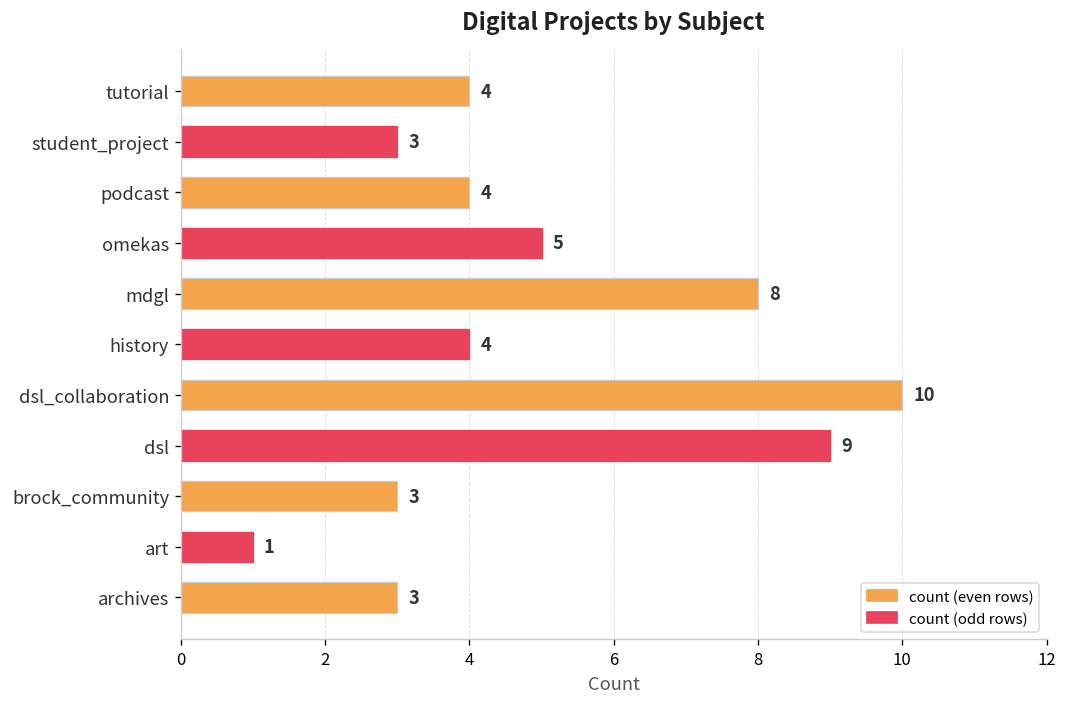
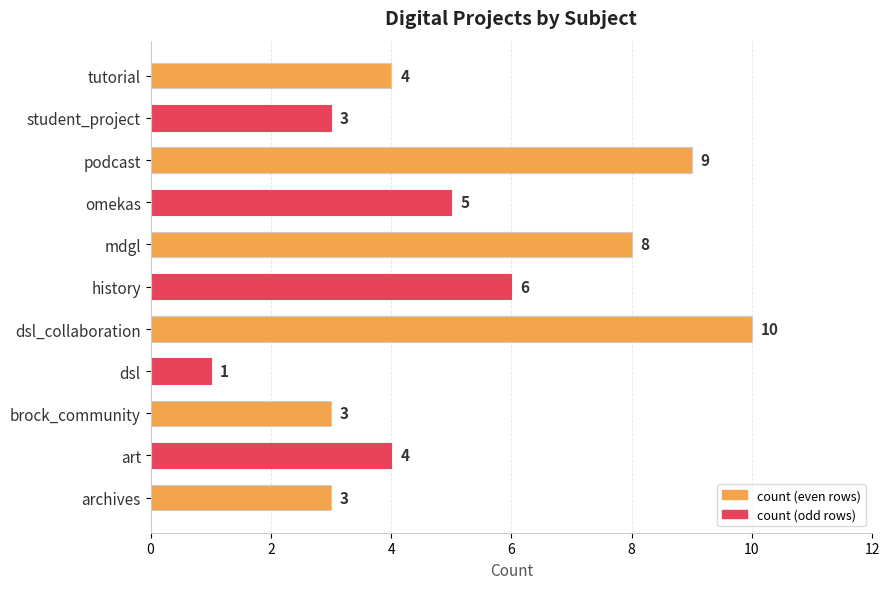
  {
    "tutorial": 4,
    "student_project": 3,
-   "podcast": 4,
+   "podcast": 9,
    "omekas": 5,
    "mdgl": 8,
-   "history": 4,
+   "history": 6,
    "dsl_collaboration": 10,
-   "dsl": 9,
+   "dsl": 1,
    "brock_community": 3,
-   "art": 1,
+   "art": 4,
    "archives": 3
  }
